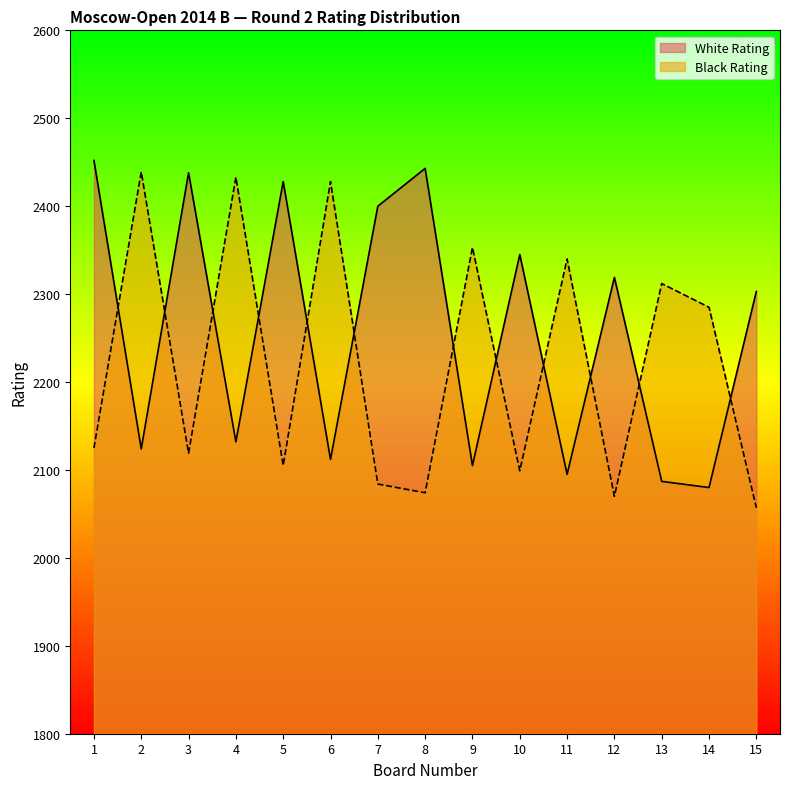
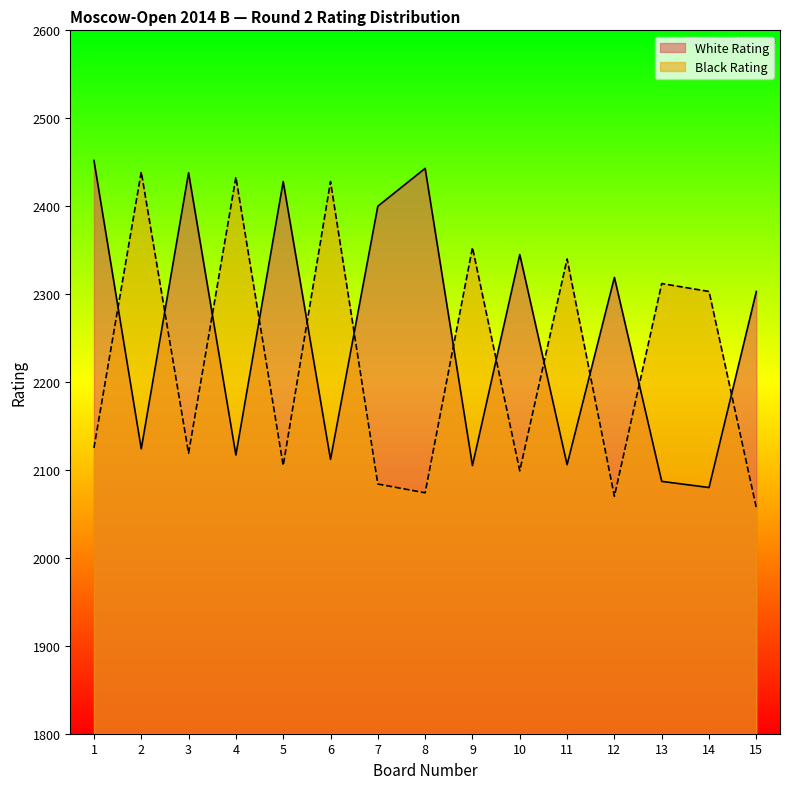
  {
    "White Rating": {
      "1": 2450,
      "2": 2120,
      "3": 2440,
-     "4": 2130,
+     "4": 2120,
      "5": 2430,
      "6": 2110,
      "7": 2400,
      "8": 2440,
      "9": 2110,
      "10": 2350,
-     "11": 2100,
+     "11": 2110,
      "12": 2320,
      "13": 2090,
      "14": 2080,
      "15": 2300
    },
    "Black Rating": {
      "1": 2130,
      "2": 2440,
      "3": 2120,
      "4": 2430,
      "5": 2110,
      "6": 2430,
      "7": 2080,
      "8": 2070,
      "9": 2350,
      "10": 2100,
      "11": 2340,
      "12": 2070,
      "13": 2310,
-     "14": 2290,
+     "14": 2300,
      "15": 2060
    }
  }
